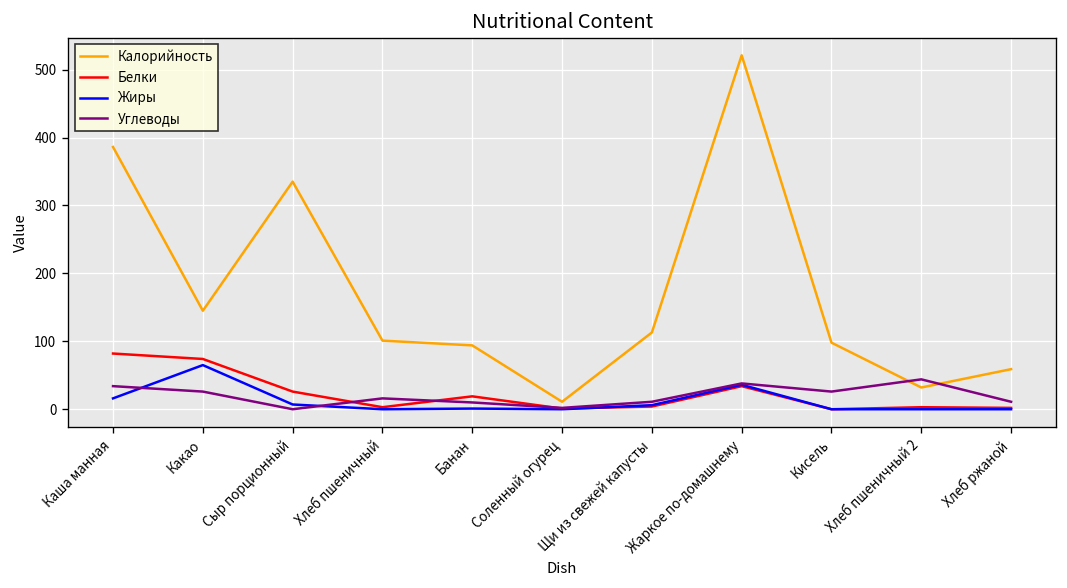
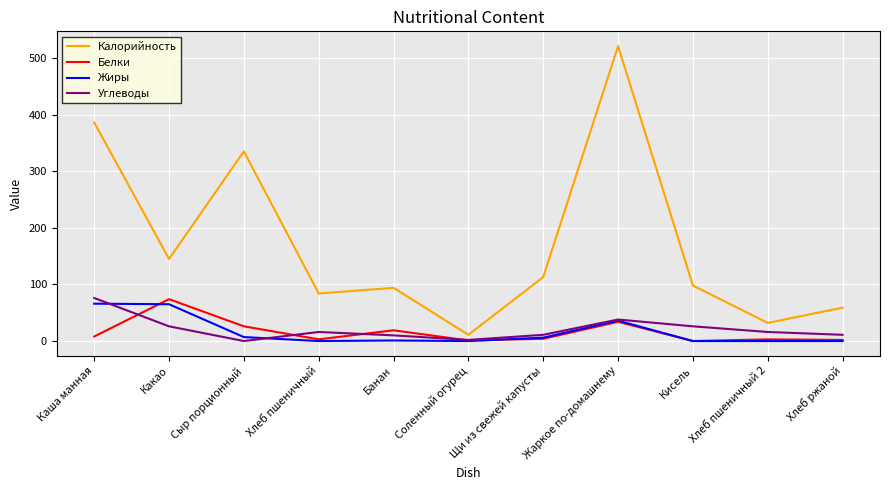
  {
    "Калорийность": {
      "Каша манная": 390,
      "Какао": 150,
      "Сыр порционный": 340,
-     "Хлеб пшеничный": 100,
+     "Хлеб пшеничный": 80,
      "Банан": 90,
      "Соленный огурец": 10,
      "Щи из свежей капусты": 110,
      "Жаркое по-домашнему": 520,
      "Кисель": 100,
      "Хлеб пшеничный 2": 30,
      "Хлеб ржаной": 60
    },
    "Белки": {
-     "Каша манная": 80,
+     "Каша манная": 10,
      "Какао": 70,
      "Сыр порционный": 30,
      "Банан": 20
    },
    "Жиры": {
-     "Каша манная": 20,
+     "Каша манная": 70,
      "Какао": 70,
      "Сыр порционный": 10,
      "Банан": 0
    },
    "Углеводы": {
-     "Каша манная": 30,
+     "Каша манная": 80,
      "Какао": 30,
      "Сыр порционный": 0,
      "Хлеб пшеничный": 20,
      "Банан": 10,
      "Щи из свежей капусты": 10,
      "Кисель": 30,
-     "Хлеб пшеничный 2": 40,
+     "Хлеб пшеничный 2": 20,
      "Хлеб ржаной": 10
    }
  }
